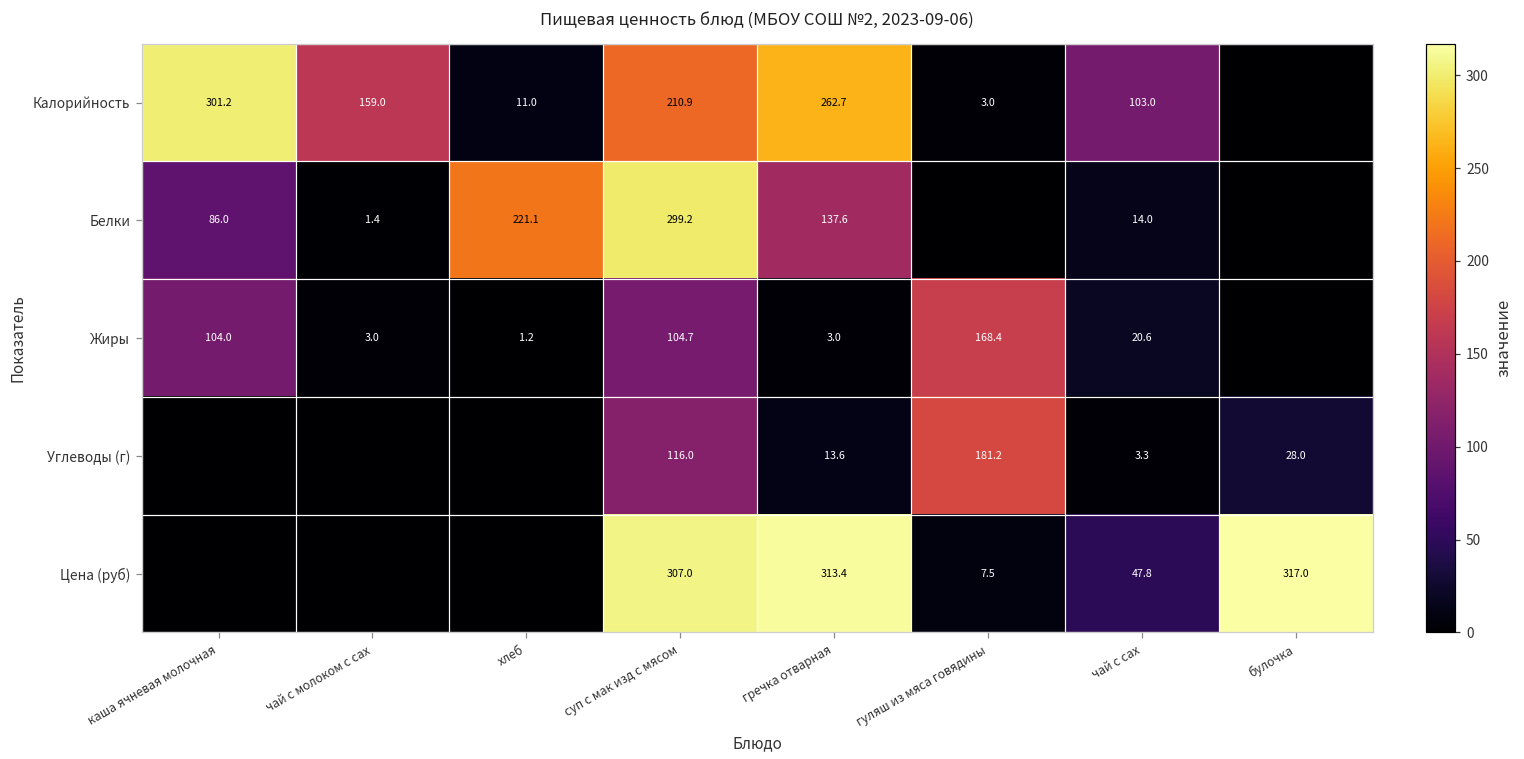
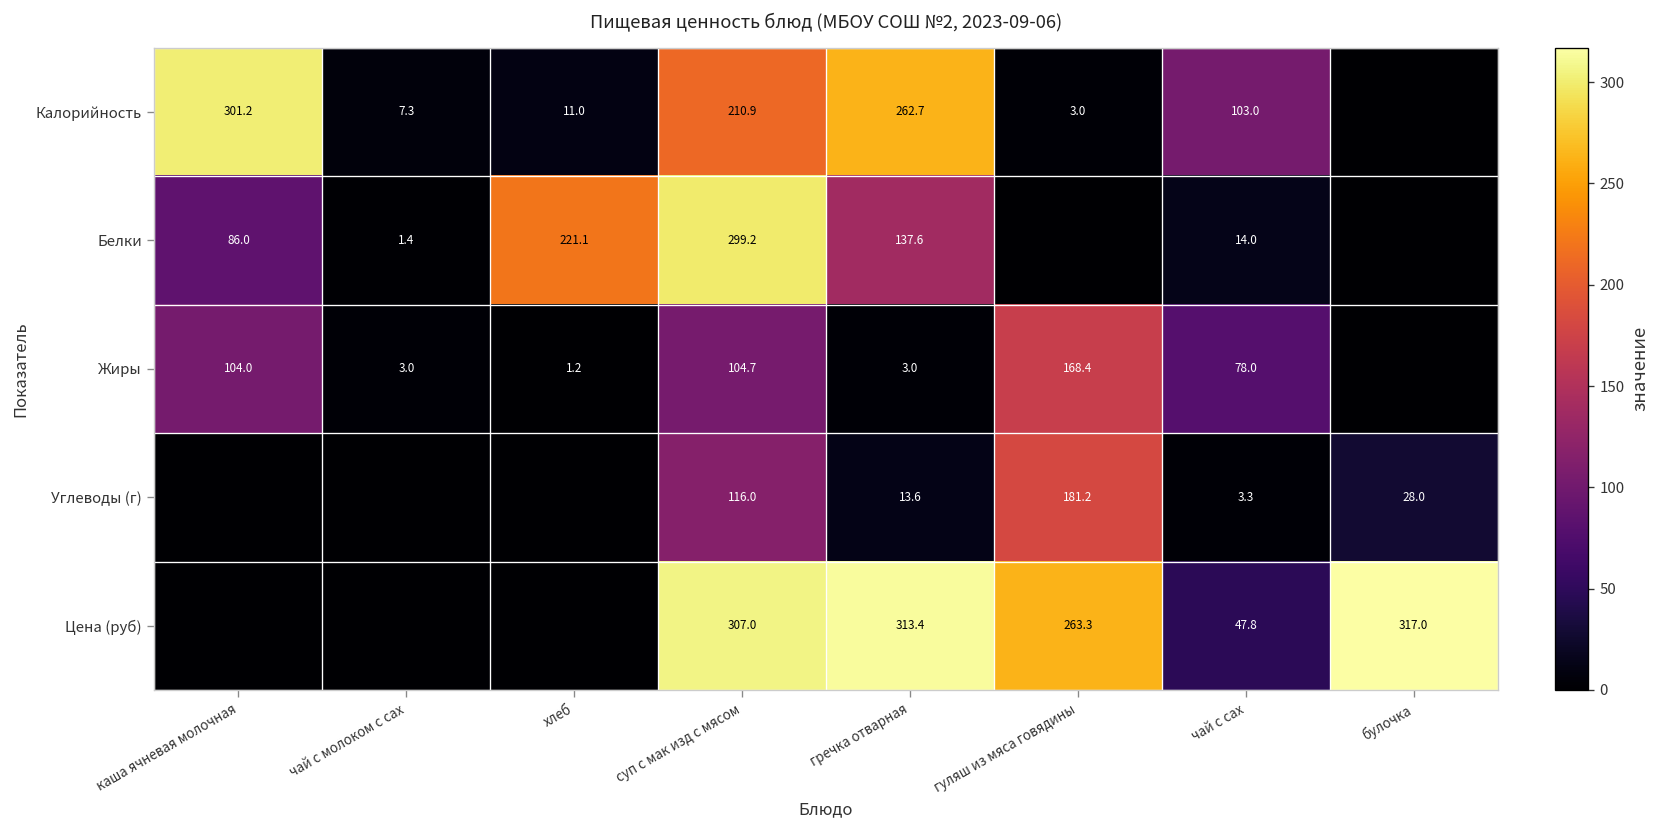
  {
    "Калорийность": {
      "каша ячневая молочная": 301.2,
-     "чай с молоком с сах": 159.0,
+     "чай с молоком с сах": 7.3,
      "хлеб": 11.0,
      "суп с мак изд с мясом": 210.9,
      "гречка отварная": 262.7,
      "гуляш из мяса говядины": 3.0,
      "чай с сах": 103.0
    },
    "Белки": {
      "каша ячневая молочная": 86.0,
      "чай с молоком с сах": 1.4,
      "хлеб": 221.1,
      "суп с мак изд с мясом": 299.2,
      "гречка отварная": 137.6,
      "чай с сах": 14.0
    },
    "Жиры": {
      "каша ячневая молочная": 104.0,
      "чай с молоком с сах": 3.0,
      "хлеб": 1.2,
      "суп с мак изд с мясом": 104.7,
      "гречка отварная": 3.0,
      "гуляш из мяса говядины": 168.4,
-     "чай с сах": 20.6
+     "чай с сах": 78.0
    },
    "Углеводы (г)": {
      "суп с мак изд с мясом": 116.0,
      "гречка отварная": 13.6,
      "гуляш из мяса говядины": 181.2,
      "чай с сах": 3.3,
      "булочка": 28.0
    },
    "Цена (руб)": {
      "суп с мак изд с мясом": 307.0,
      "гречка отварная": 313.4,
-     "гуляш из мяса говядины": 7.5,
+     "гуляш из мяса говядины": 263.3,
      "чай с сах": 47.8,
      "булочка": 317.0
    }
  }
